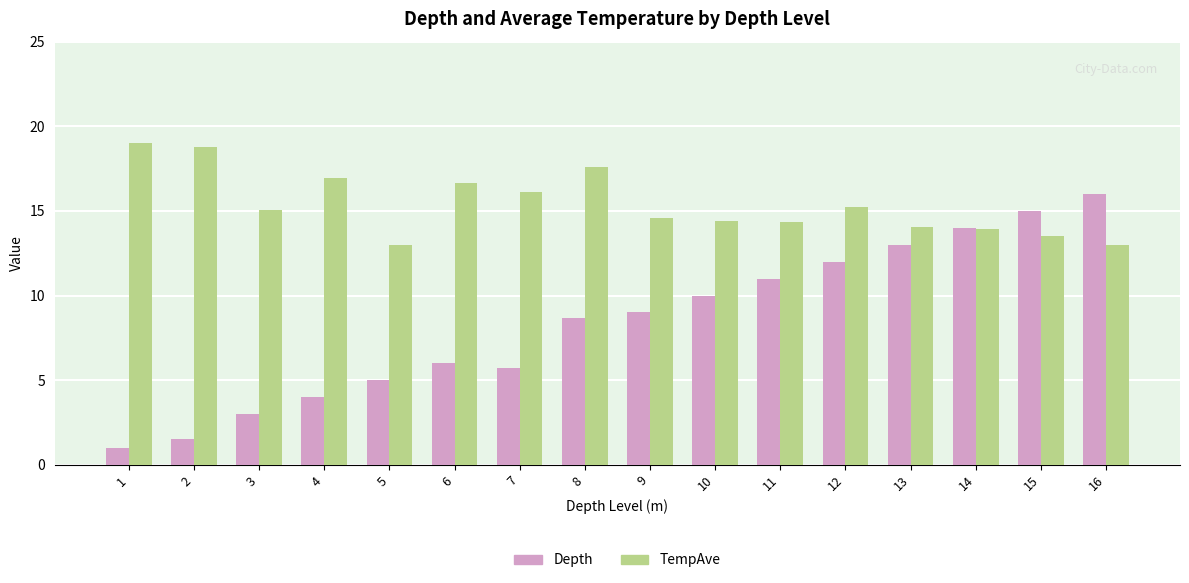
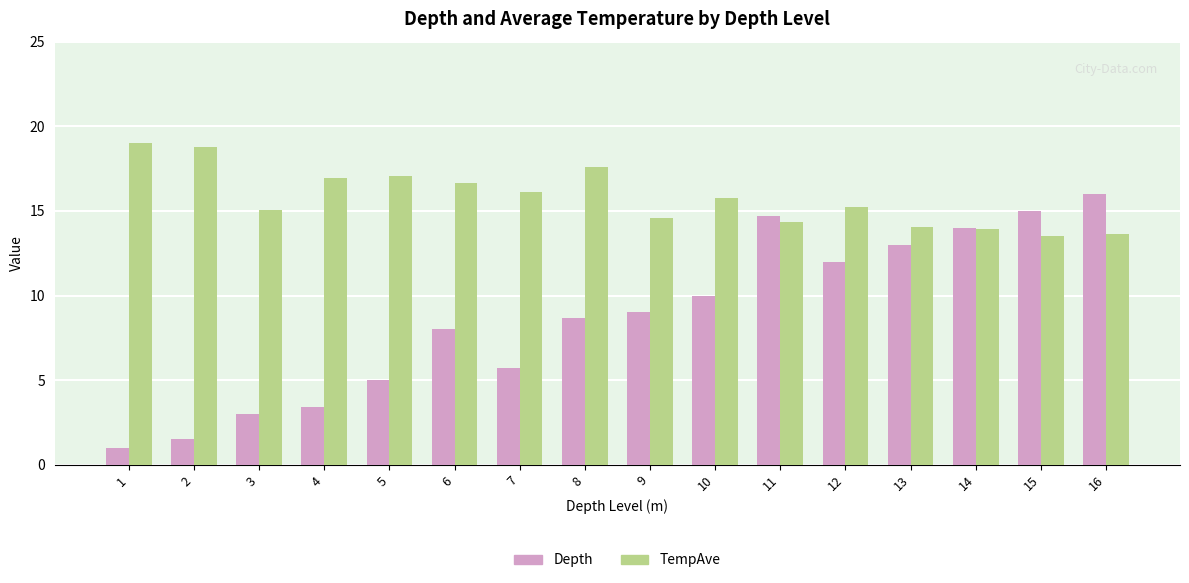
  {
    "Depth": {
      "1": 1.0,
      "2": 1.5,
      "3": 3.0,
-     "4": 4.0,
+     "4": 3.4,
      "5": 5.0,
-     "6": 6,
+     "6": 8,
      "7": 5.7,
      "8": 8.7,
      "9": 9.0,
      "10": 10.0,
-     "11": 11.0,
+     "11": 14.7,
      "12": 12.0,
      "13": 13.0,
      "14": 14.0,
      "15": 15.0,
      "16": 16.0
    },
    "TempAve": {
      "1": 19.0,
      "2": 18.8,
      "3": 15.1,
      "4": 16.9,
-     "5": 13.0,
+     "5": 17.0,
      "6": 16.7,
      "7": 16.1,
      "8": 17.6,
      "9": 14.6,
-     "10": 14.4,
+     "10": 15.8,
      "11": 14.3,
      "12": 15.2,
      "13": 14.1,
      "14": 13.9,
      "15": 13.5,
-     "16": 13.0
+     "16": 13.6
    }
  }
